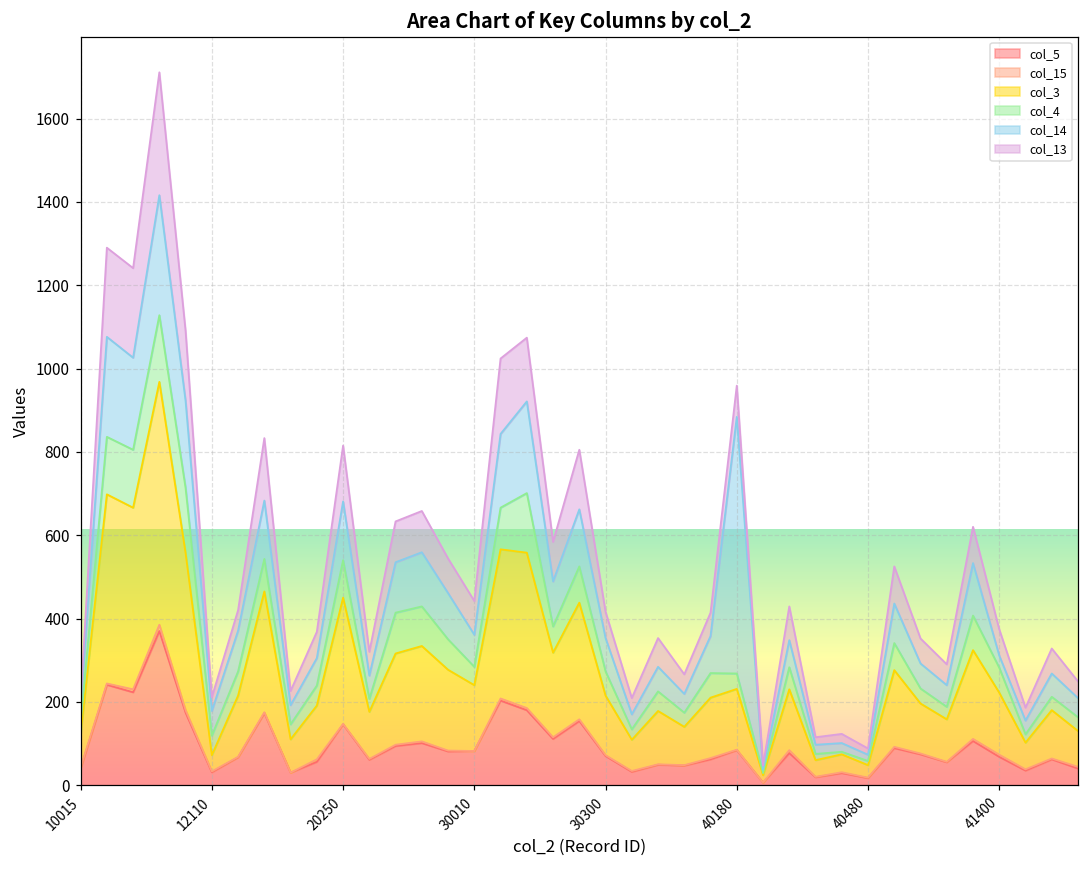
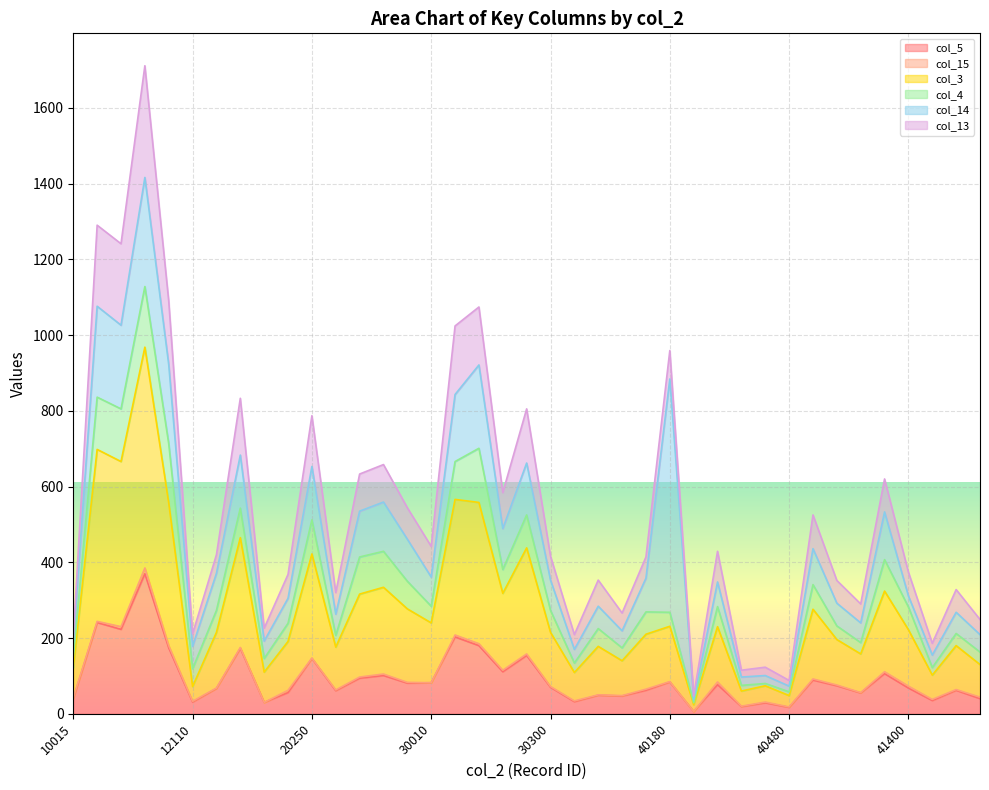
  {
    "col_3": {
      "10015": 80,
      "12110": 40,
-     "20250": 300,
+     "20250": 280,
      "30010": 160,
      "30300": 140,
      "40180": 150,
      "40480": 30,
      "41400": 150
    },
    "col_4": {
      "10015": 30,
      "12110": 50,
      "20250": 90,
      "30010": 40,
      "30300": 60,
      "40180": 40,
      "40480": 10,
      "41400": 60
    },
    "col_14": {
      "10015": 40,
      "12110": 60,
      "20250": 140,
      "30010": 80,
      "30300": 80,
      "40180": 620,
      "40480": 20,
      "41400": 30
    },
    "col_13": {
      "10015": 10,
      "12110": 30,
      "20250": 130,
      "30010": 80,
      "30300": 60,
      "40180": 80,
      "40480": 20,
      "41400": 60
    }
  }
